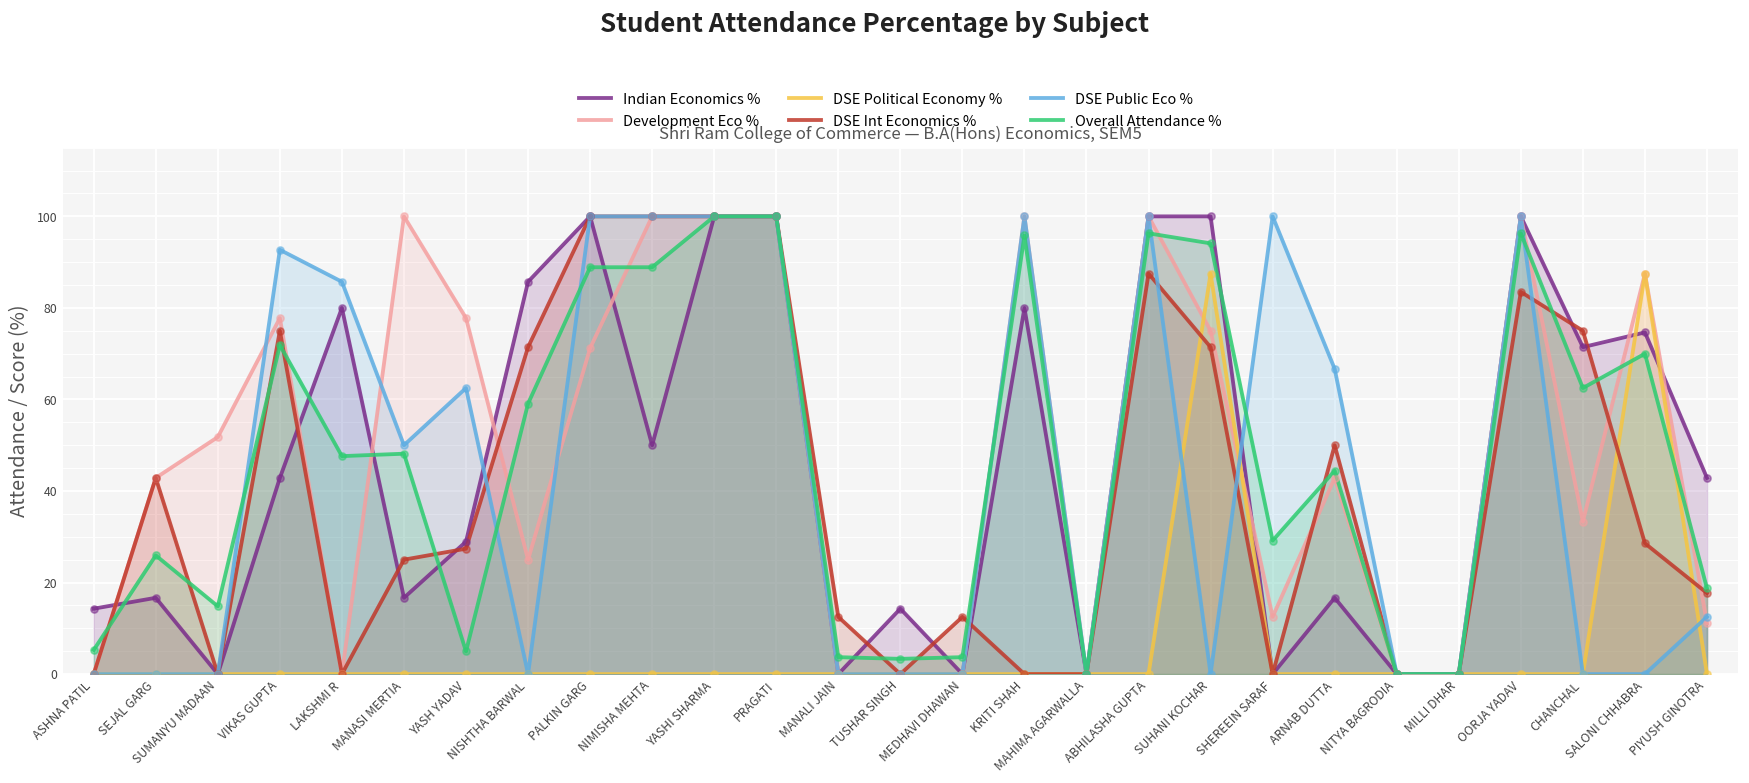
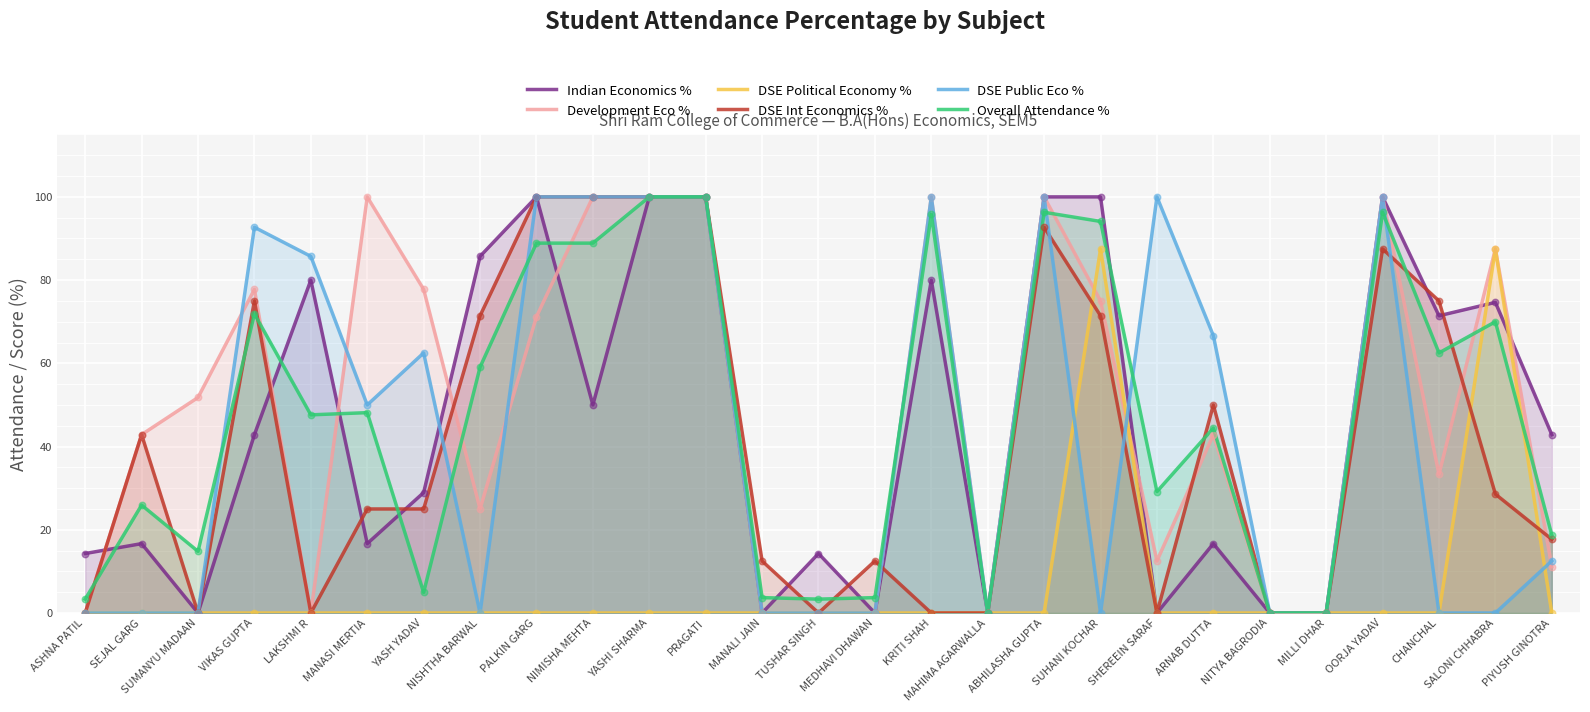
  {
    "Indian Economics %": {
      "ASHNA PATIL": 14,
      "SEJAL GARG": 17,
      "VIKAS GUPTA": 43,
      "LAKSHMI R": 80,
      "MANASI MERTIA": 17,
      "YASH YADAV": 29,
      "NISHTHA BARWAL": 86,
      "NIMISHA MEHTA": 50,
      "TUSHAR SINGH": 14,
      "KRITI SHAH": 80,
      "SUHANI KOCHAR": 100,
      "ARNAB DUTTA": 17,
      "CHANCHAL": 71,
      "SALONI CHHABRA": 75,
      "PIYUSH GINOTRA": 43
    },
    "Development Eco %": {
      "SUMANYU MADAAN": 52,
      "VIKAS GUPTA": 78,
      "MANASI MERTIA": 100,
      "YASH YADAV": 78,
      "NISHTHA BARWAL": 25,
      "PALKIN GARG": 71,
      "SUHANI KOCHAR": 75,
      "SHEREEIN SARAF": 13,
      "ARNAB DUTTA": 43,
      "CHANCHAL": 33,
      "PIYUSH GINOTRA": 11
    },
    "DSE Political Economy %": {
      "VIKAS GUPTA": 0,
      "MANASI MERTIA": 0,
      "YASH YADAV": 0,
      "PALKIN GARG": 0,
      "NIMISHA MEHTA": 0,
      "YASHI SHARMA": 0,
      "PRAGATI": 0,
      "ABHILASHA GUPTA": 0,
      "SUHANI KOCHAR": 88,
      "ARNAB DUTTA": 0,
      "OORJA YADAV": 0,
      "PIYUSH GINOTRA": 0
    },
    "DSE Int Economics %": {
      "VIKAS GUPTA": 75,
      "MANASI MERTIA": 25,
-     "YASH YADAV": 27,
+     "YASH YADAV": 25,
      "NISHTHA BARWAL": 71,
      "MANALI JAIN": 13,
      "MEDHAVI DHAWAN": 13,
-     "ABHILASHA GUPTA": 88,
+     "ABHILASHA GUPTA": 93,
      "SUHANI KOCHAR": 71,
      "ARNAB DUTTA": 50,
-     "OORJA YADAV": 84,
+     "OORJA YADAV": 88,
      "CHANCHAL": 75,
      "SALONI CHHABRA": 29,
      "PIYUSH GINOTRA": 18
    },
    "DSE Public Eco %": {
      "VIKAS GUPTA": 93,
      "LAKSHMI R": 86,
      "MANASI MERTIA": 50,
      "YASH YADAV": 63,
      "SUHANI KOCHAR": 0,
      "SHEREEIN SARAF": 100,
      "ARNAB DUTTA": 67,
      "SALONI CHHABRA": 0,
      "PIYUSH GINOTRA": 13
    },
    "Overall Attendance %": {
-     "ASHNA PATIL": 5,
+     "ASHNA PATIL": 3,
      "SEJAL GARG": 26,
      "SUMANYU MADAAN": 15,
      "VIKAS GUPTA": 72,
      "LAKSHMI R": 48,
      "MANASI MERTIA": 48,
      "YASH YADAV": 5,
      "NISHTHA BARWAL": 59,
      "PALKIN GARG": 89,
      "NIMISHA MEHTA": 89,
      "MANALI JAIN": 4,
      "TUSHAR SINGH": 3,
      "MEDHAVI DHAWAN": 4,
      "KRITI SHAH": 96,
      "ABHILASHA GUPTA": 96,
      "SUHANI KOCHAR": 94,
      "SHEREEIN SARAF": 29,
      "ARNAB DUTTA": 44,
      "OORJA YADAV": 96,
      "CHANCHAL": 63,
      "SALONI CHHABRA": 70,
      "PIYUSH GINOTRA": 19
    }
  }
